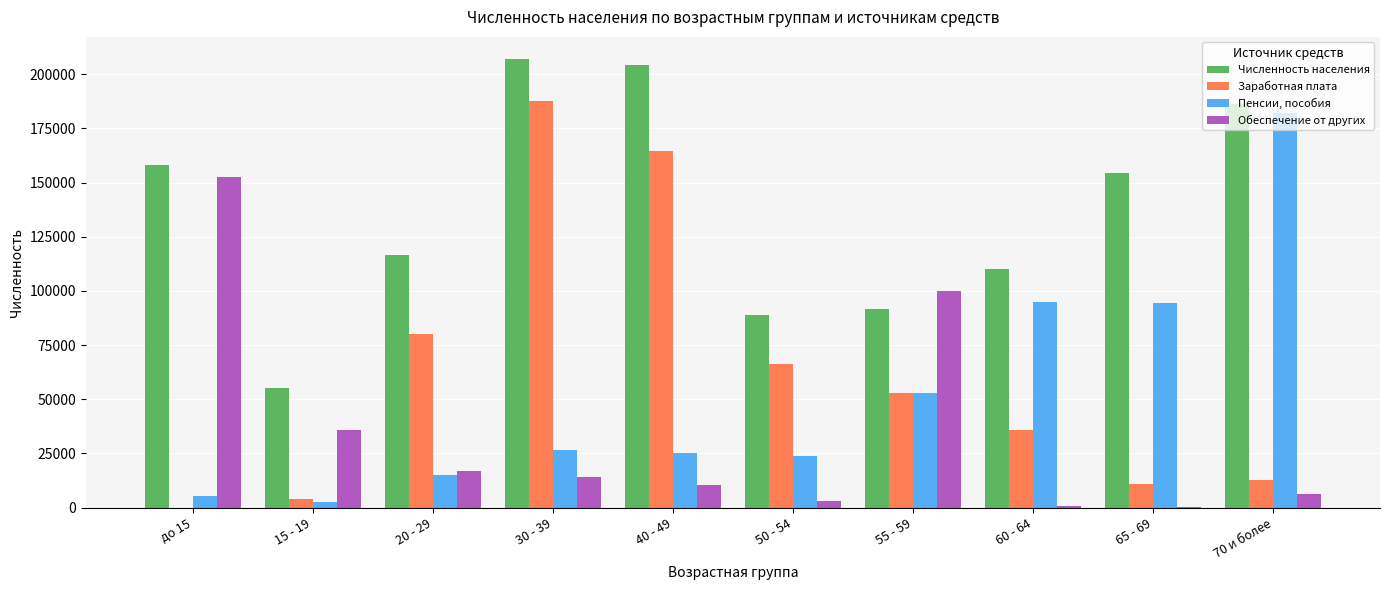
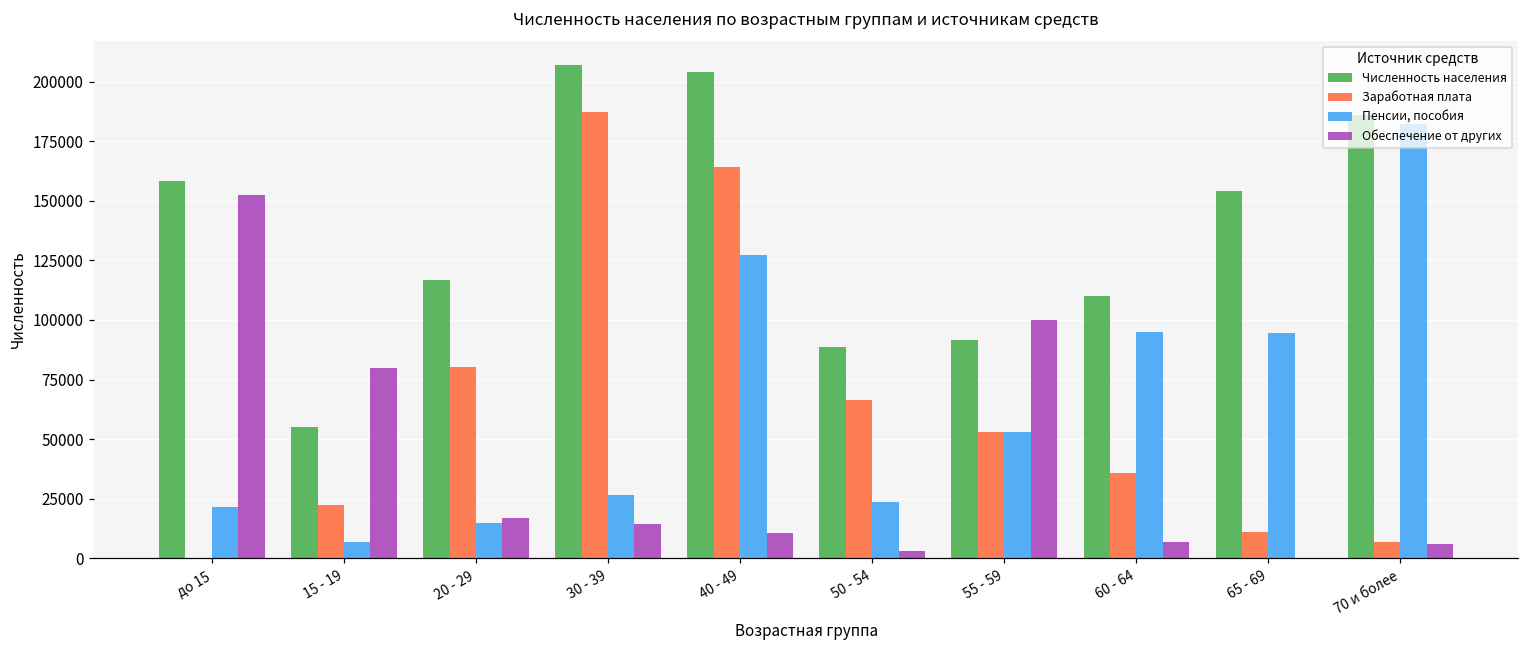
  {
    "Численность населения": {
      "до 15": 158000,
      "15 - 19": 55000,
      "20 - 29": 117000,
      "30 - 39": 207000,
      "40 - 49": 204000,
      "50 - 54": 89000,
      "55 - 59": 92000,
      "60 - 64": 110000,
      "65 - 69": 154000
    },
    "Заработная плата": {
-     "15 - 19": 4000,
+     "15 - 19": 22000,
      "20 - 29": 80000,
      "30 - 39": 187000,
      "40 - 49": 164000,
      "50 - 54": 67000,
      "55 - 59": 53000,
      "60 - 64": 36000,
      "65 - 69": 11000,
-     "70 и более": 13000
+     "70 и более": 7000
    },
    "Пенсии, пособия": {
-     "до 15": 5000,
-     "15 - 19": 3000,
+     "до 15": 22000,
+     "15 - 19": 7000,
      "20 - 29": 15000,
      "30 - 39": 27000,
-     "40 - 49": 25000,
+     "40 - 49": 127000,
      "50 - 54": 24000,
      "55 - 59": 53000,
      "60 - 64": 95000,
      "65 - 69": 95000
    },
    "Обеспечение от других": {
      "до 15": 153000,
-     "15 - 19": 36000,
+     "15 - 19": 80000,
      "20 - 29": 17000,
      "30 - 39": 14000,
      "40 - 49": 10000,
      "50 - 54": 3000,
      "55 - 59": 100000,
-     "60 - 64": 1000,
+     "60 - 64": 7000,
      "70 и более": 6000
    }
  }
